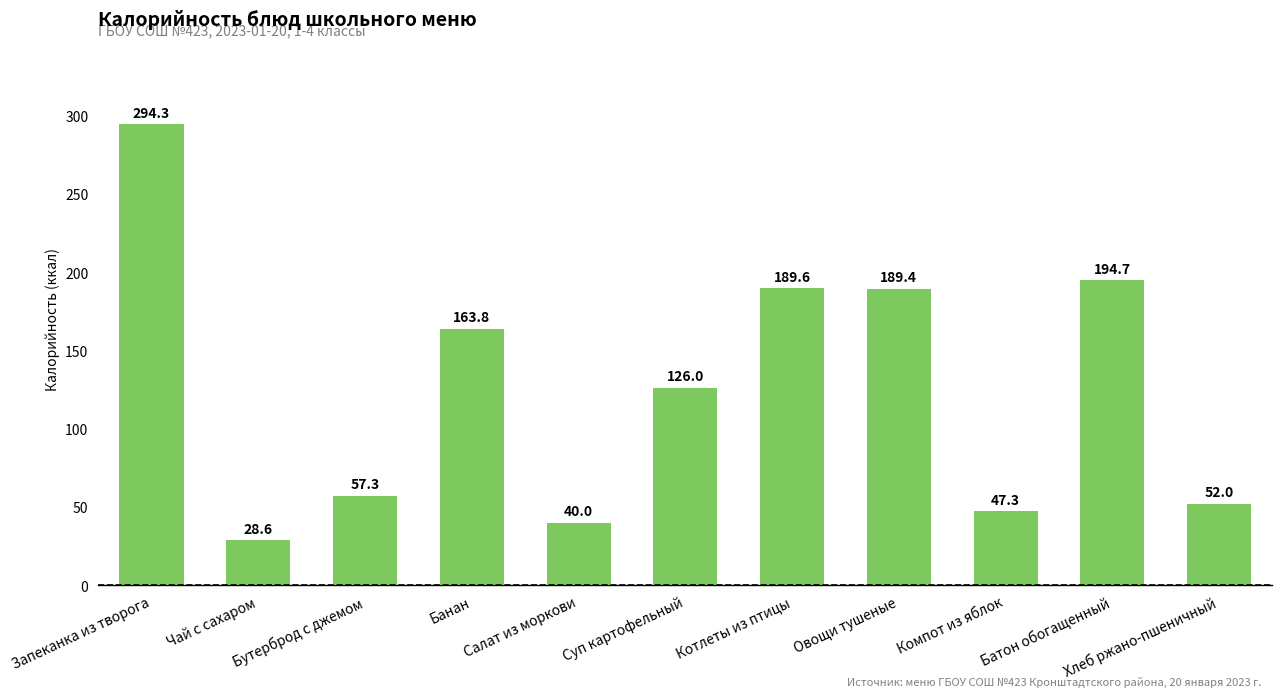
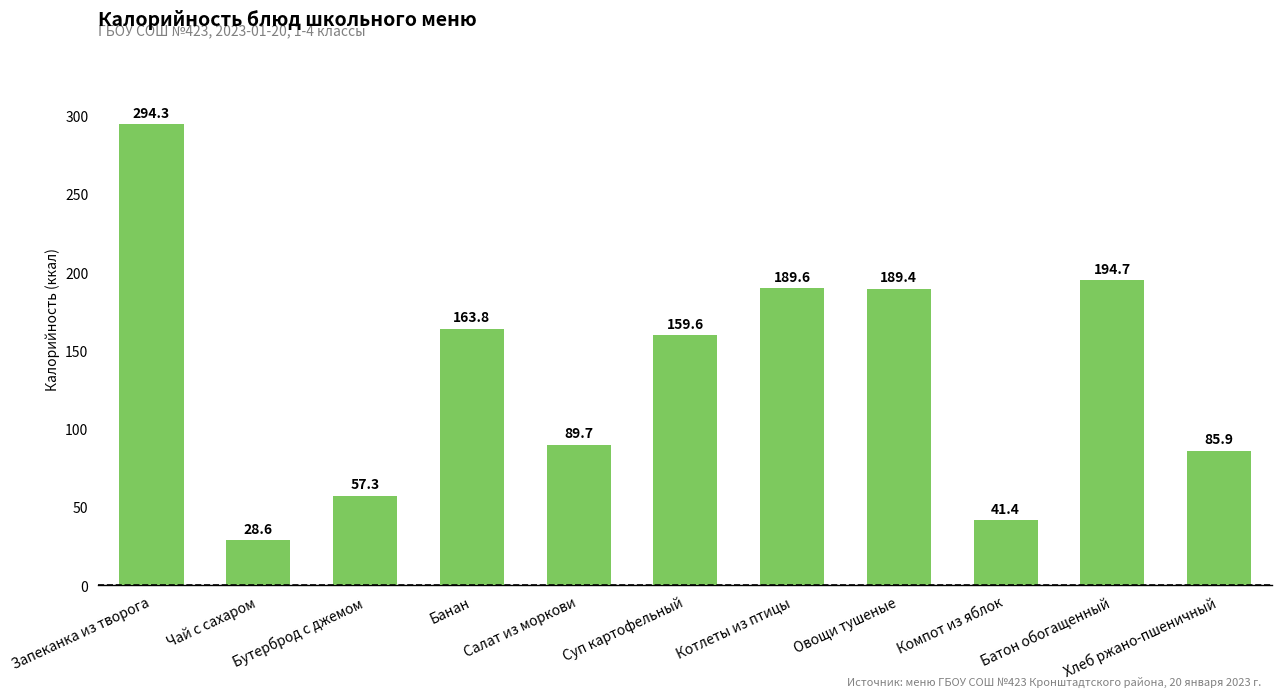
  {
    "Запеканка из творога": 294.3,
    "Чай с сахаром": 28.6,
    "Бутерброд с джемом": 57.3,
    "Банан": 163.8,
-   "Салат из моркови": 40.0,
-   "Суп картофельный": 126.0,
+   "Салат из моркови": 89.7,
+   "Суп картофельный": 159.6,
    "Котлеты из птицы": 189.6,
    "Овощи тушеные": 189.4,
-   "Компот из яблок": 47.3,
+   "Компот из яблок": 41.4,
    "Батон обогащенный": 194.7,
-   "Хлеб ржано-пшеничный": 52.0
+   "Хлеб ржано-пшеничный": 85.9
  }
